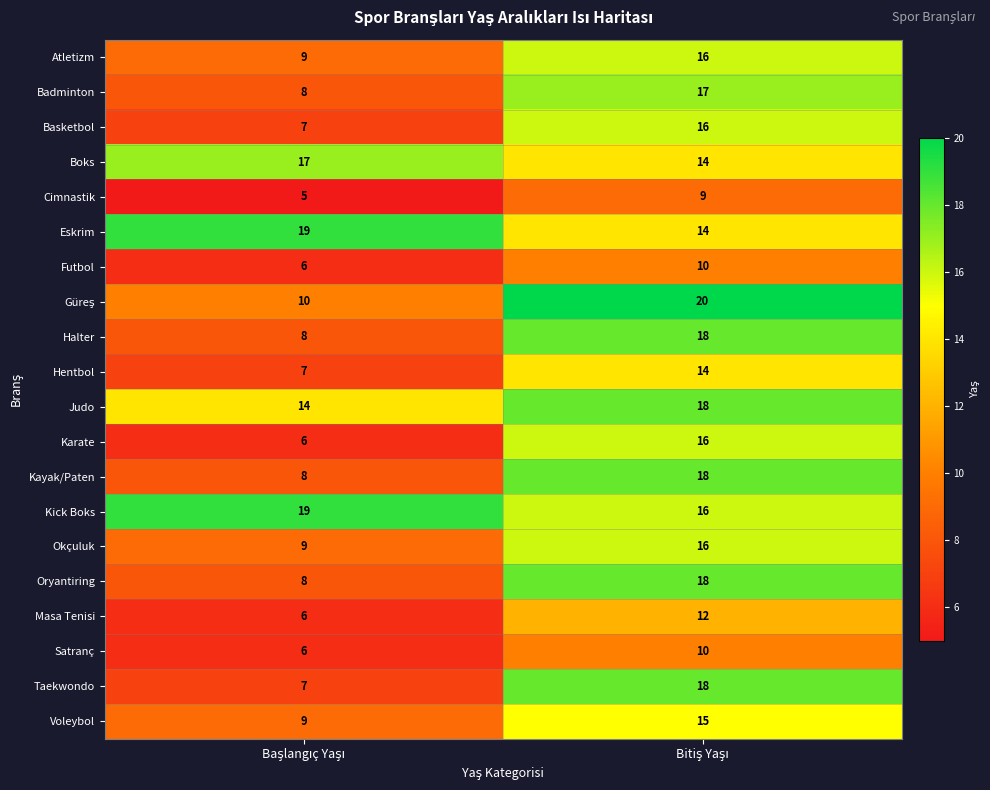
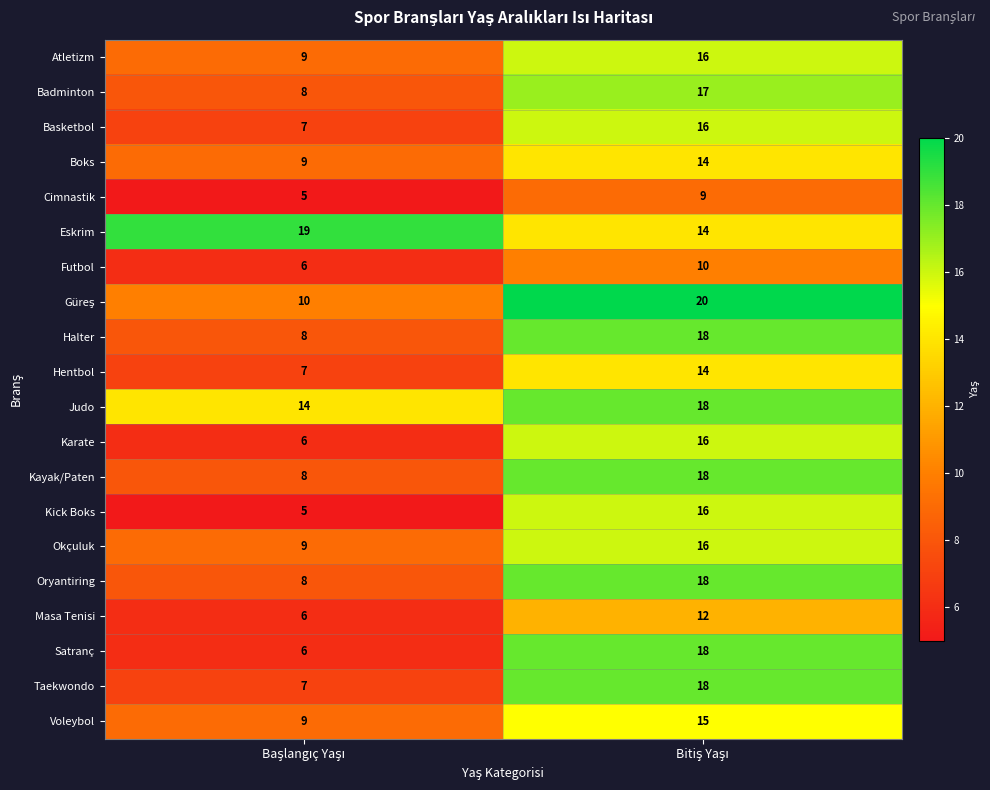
  {
    "Atletizm": {
      "Başlangıç Yaşı": 9,
      "Bitiş Yaşı": 16
    },
    "Badminton": {
      "Başlangıç Yaşı": 8,
      "Bitiş Yaşı": 17
    },
    "Basketbol": {
      "Başlangıç Yaşı": 7,
      "Bitiş Yaşı": 16
    },
    "Boks": {
-     "Başlangıç Yaşı": 17,
+     "Başlangıç Yaşı": 9,
      "Bitiş Yaşı": 14
    },
    "Cimnastik": {
      "Başlangıç Yaşı": 5,
      "Bitiş Yaşı": 9
    },
    "Eskrim": {
      "Başlangıç Yaşı": 19,
      "Bitiş Yaşı": 14
    },
    "Futbol": {
      "Başlangıç Yaşı": 6,
      "Bitiş Yaşı": 10
    },
    "Güreş": {
      "Başlangıç Yaşı": 10,
      "Bitiş Yaşı": 20
    },
    "Halter": {
      "Başlangıç Yaşı": 8,
      "Bitiş Yaşı": 18
    },
    "Hentbol": {
      "Başlangıç Yaşı": 7,
      "Bitiş Yaşı": 14
    },
    "Judo": {
      "Başlangıç Yaşı": 14,
      "Bitiş Yaşı": 18
    },
    "Karate": {
      "Başlangıç Yaşı": 6,
      "Bitiş Yaşı": 16
    },
    "Kayak/Paten": {
      "Başlangıç Yaşı": 8,
      "Bitiş Yaşı": 18
    },
    "Kick Boks": {
-     "Başlangıç Yaşı": 19,
+     "Başlangıç Yaşı": 5,
      "Bitiş Yaşı": 16
    },
    "Okçuluk": {
      "Başlangıç Yaşı": 9,
      "Bitiş Yaşı": 16
    },
    "Oryantiring": {
      "Başlangıç Yaşı": 8,
      "Bitiş Yaşı": 18
    },
    "Masa Tenisi": {
      "Başlangıç Yaşı": 6,
      "Bitiş Yaşı": 12
    },
    "Satranç": {
      "Başlangıç Yaşı": 6,
-     "Bitiş Yaşı": 10
+     "Bitiş Yaşı": 18
    },
    "Taekwondo": {
      "Başlangıç Yaşı": 7,
      "Bitiş Yaşı": 18
    },
    "Voleybol": {
      "Başlangıç Yaşı": 9,
      "Bitiş Yaşı": 15
    }
  }
